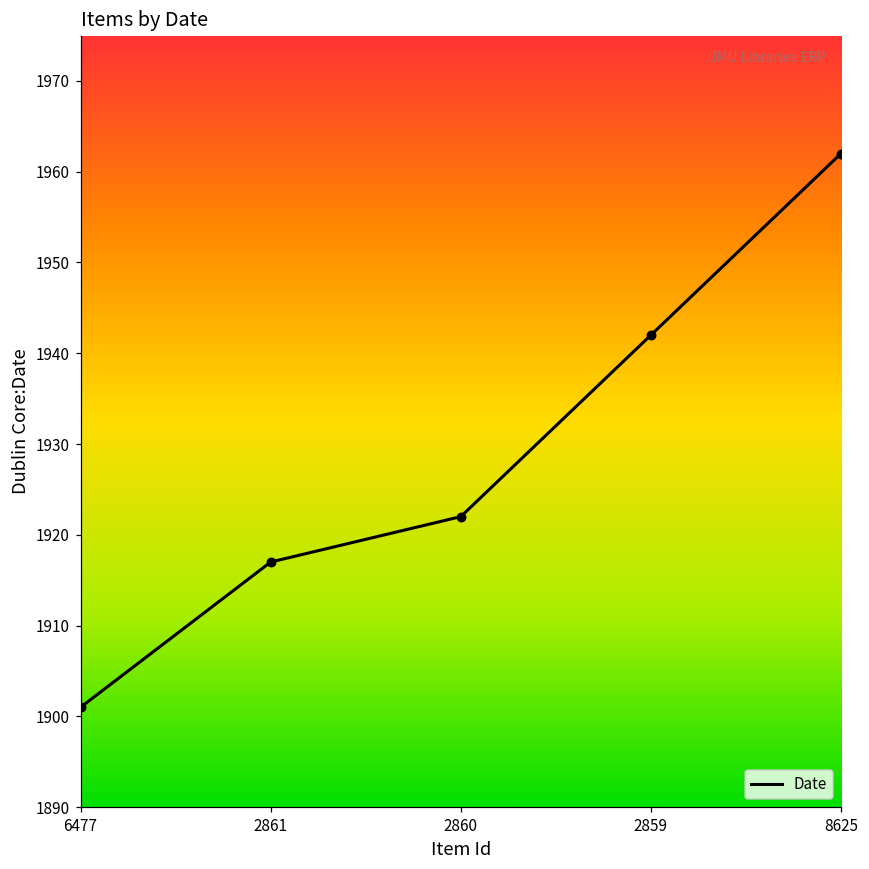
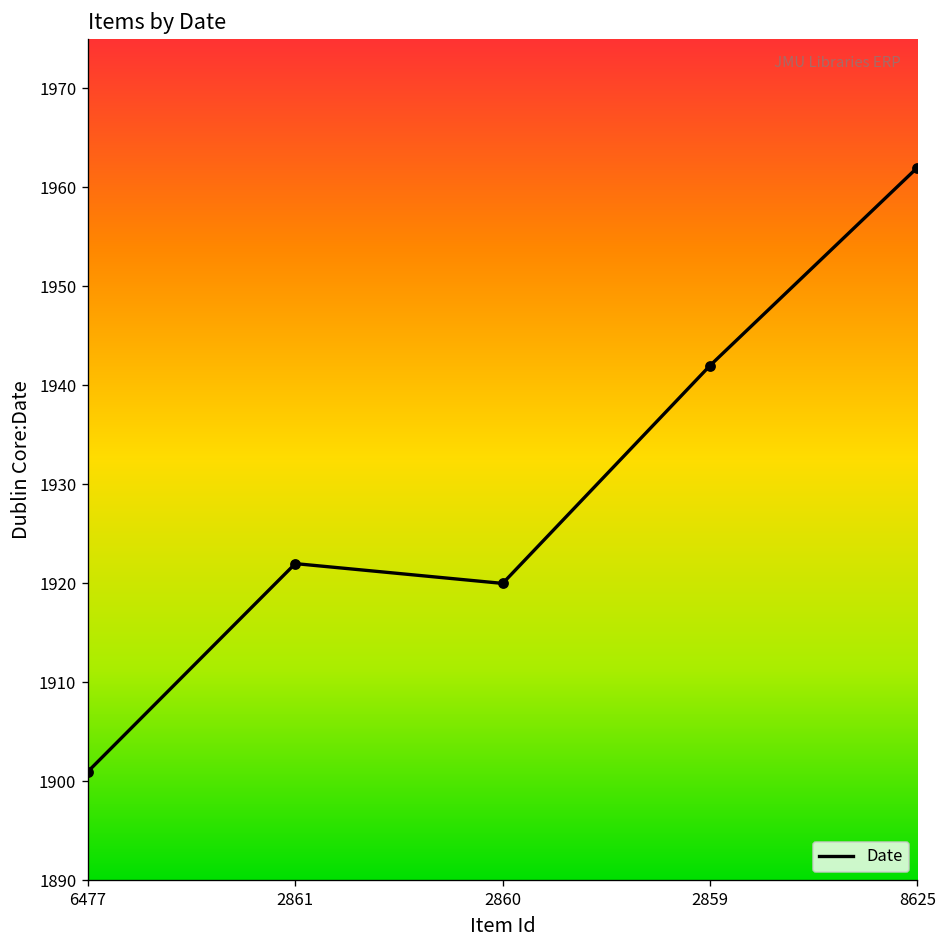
  {
    "6477": 1901,
-   "2861": 1917,
-   "2860": 1922,
+   "2861": 1922,
+   "2860": 1920,
    "2859": 1942,
    "8625": 1962
  }
